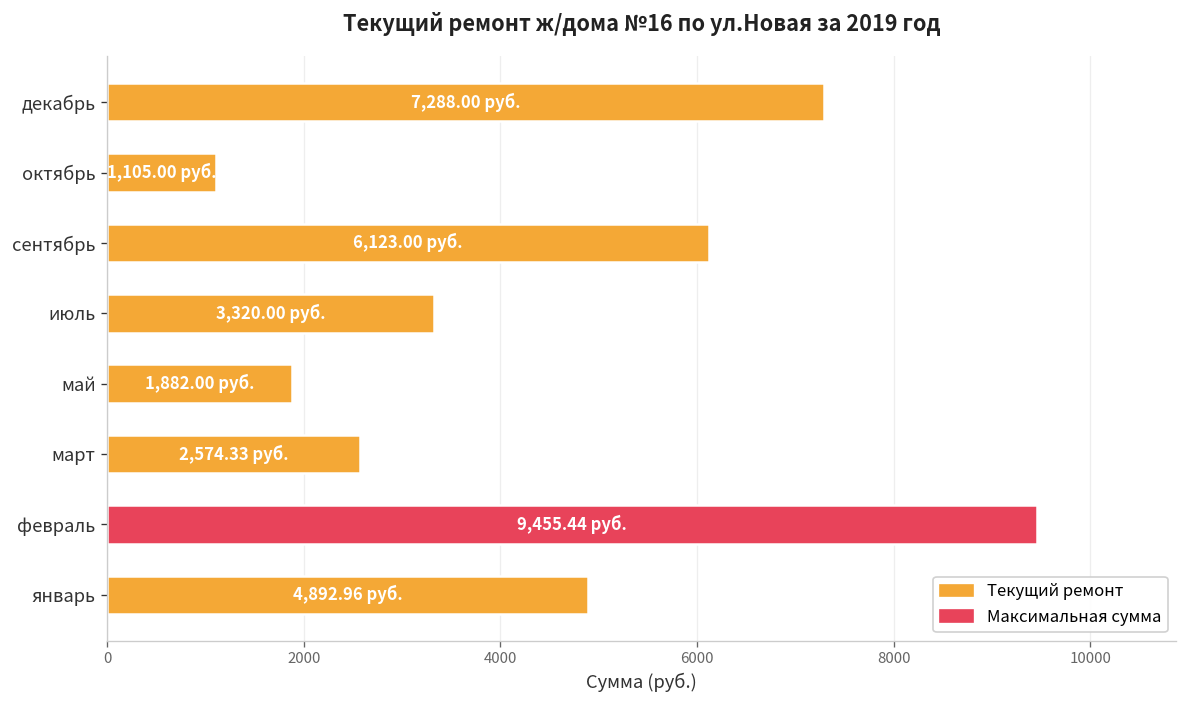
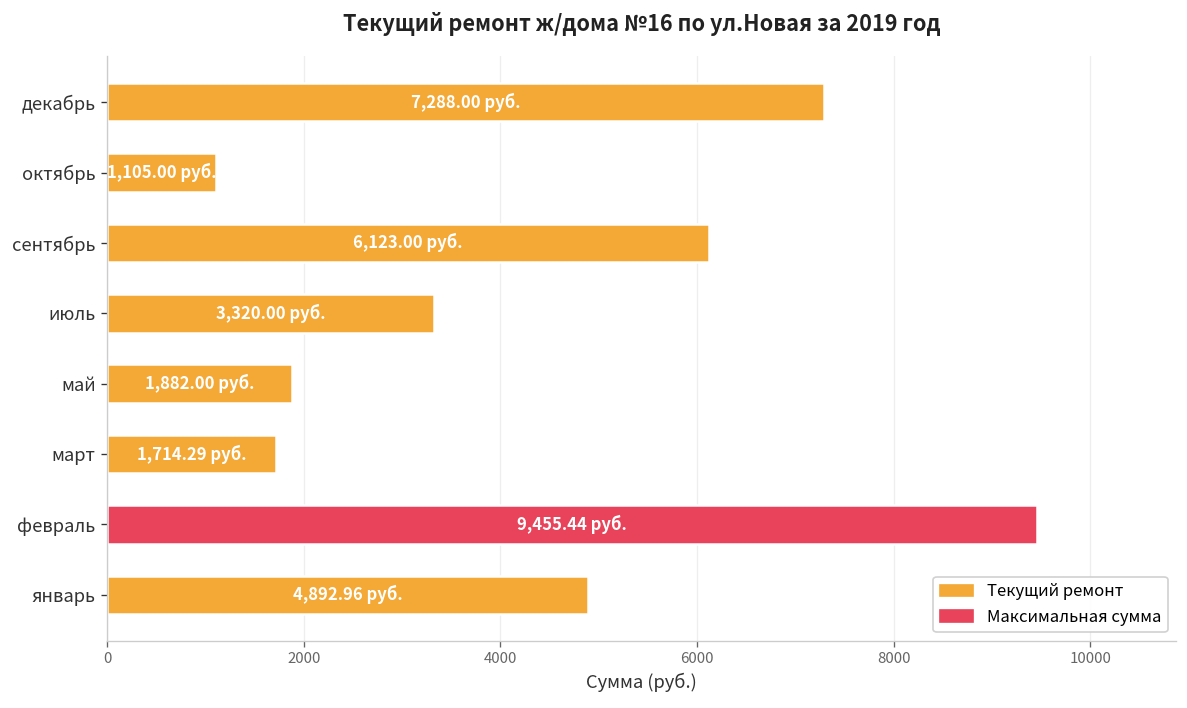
  {
    "декабрь": "7,288.00",
    "октябрь": "1,105.00",
    "сентябрь": "6,123.00",
    "июль": "3,320.00",
    "май": "1,882.00",
-   "март": "2,574.33",
+   "март": "1,714.29",
    "февраль": "9,455.44",
    "январь": "4,892.96"
  }
